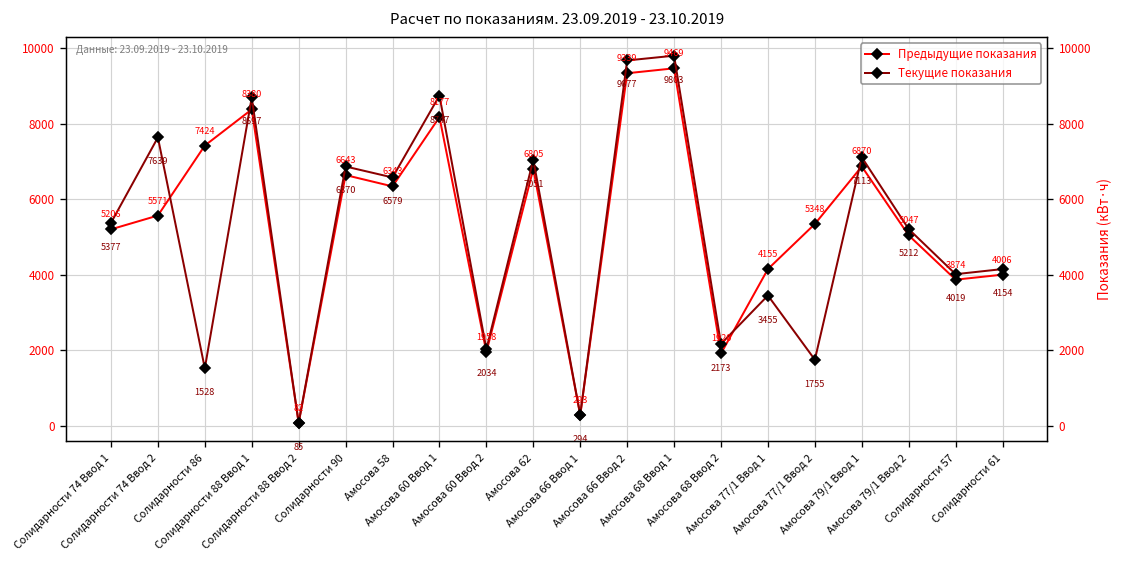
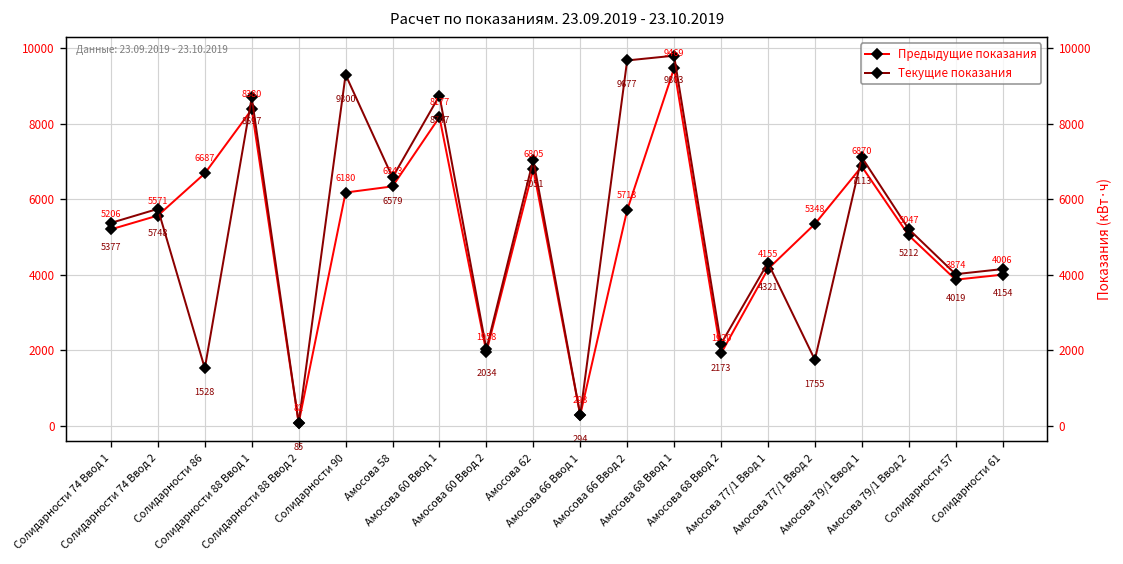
  {
    "Предыдущие показания": {
      "Солидарности 74 Ввод 1": 5206,
      "Солидарности 74 Ввод 2": 5571,
-     "Солидарности 86": 7424,
-     "Солидарности 90": 6643,
-     "Амосова 66 Ввод 2": 9339,
+     "Солидарности 86": 6687,
+     "Солидарности 90": 6180,
+     "Амосова 66 Ввод 2": 5713,
      "Амосова 77/1 Ввод 1": 4155,
      "Амосова 77/1 Ввод 2": 5348,
      "Амосова 79/1 Ввод 2": 5047,
      "Солидарности 57": 3874,
      "Солидарности 61": 4006
    },
    "Текущие показания": {
      "Солидарности 74 Ввод 1": 5377,
-     "Солидарности 74 Ввод 2": 7639,
+     "Солидарности 74 Ввод 2": 5748,
      "Солидарности 86": 1528,
      "Солидарности 88 Ввод 1": 8697,
-     "Солидарности 90": 6870,
+     "Солидарности 90": 9300,
      "Амосова 58": 6579,
      "Амосова 62": 7051,
      "Амосова 66 Ввод 2": 9677,
      "Амосова 68 Ввод 1": 9803,
      "Амосова 68 Ввод 2": 2173,
-     "Амосова 77/1 Ввод 1": 3455,
+     "Амосова 77/1 Ввод 1": 4321,
      "Амосова 77/1 Ввод 2": 1755,
      "Амосова 79/1 Ввод 1": 7113,
      "Амосова 79/1 Ввод 2": 5212,
      "Солидарности 57": 4019,
      "Солидарности 61": 4154
    }
  }
